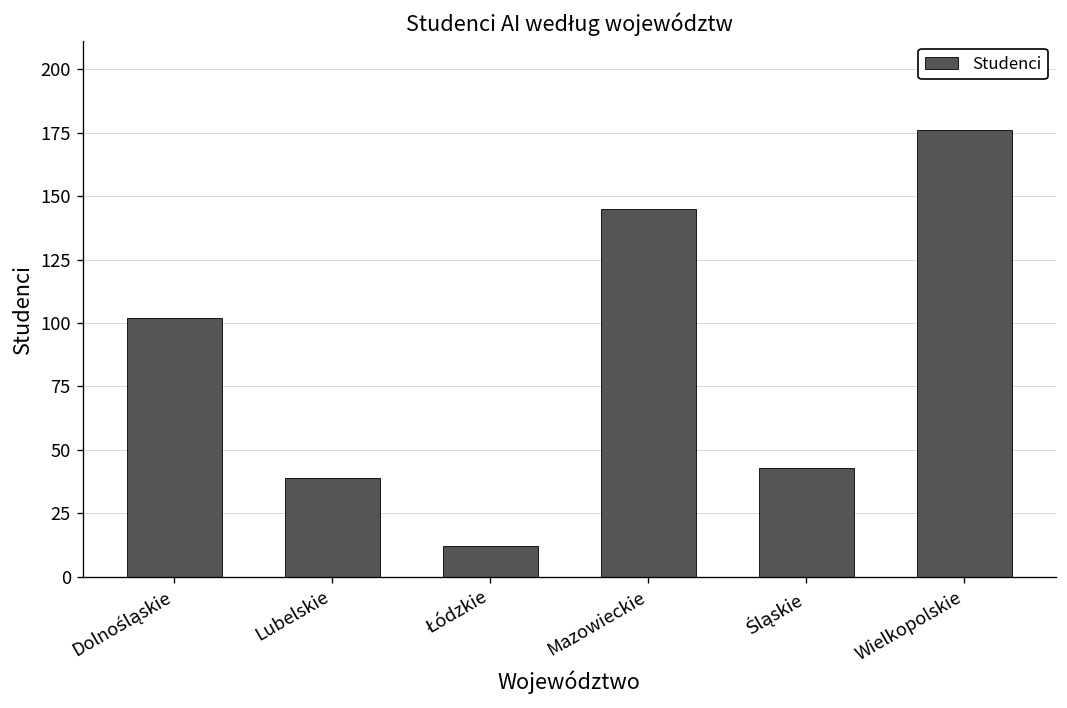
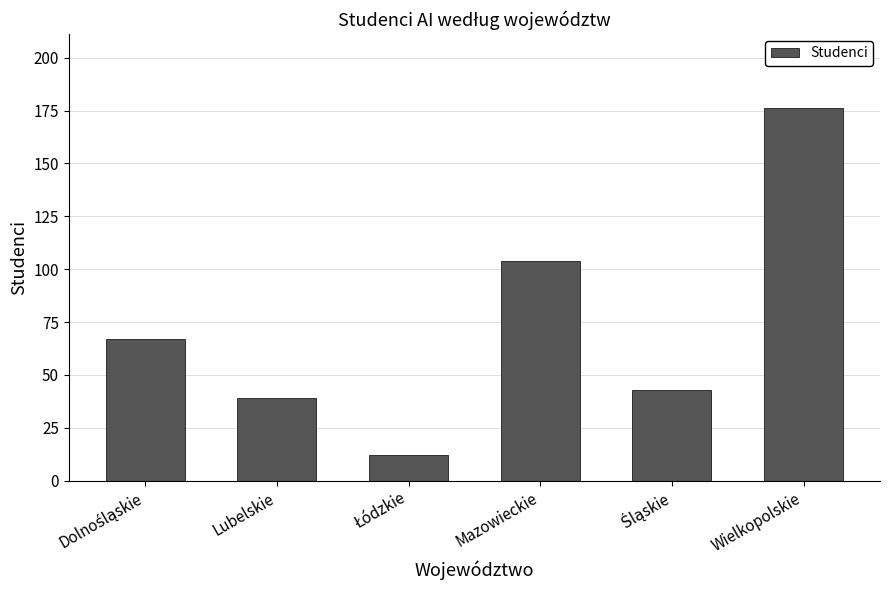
  {
-   "Dolnośląskie": 102,
+   "Dolnośląskie": 67,
    "Lubelskie": 39,
    "Łódzkie": 12,
-   "Mazowieckie": 145,
+   "Mazowieckie": 104,
    "Śląskie": 43,
    "Wielkopolskie": 176
  }
